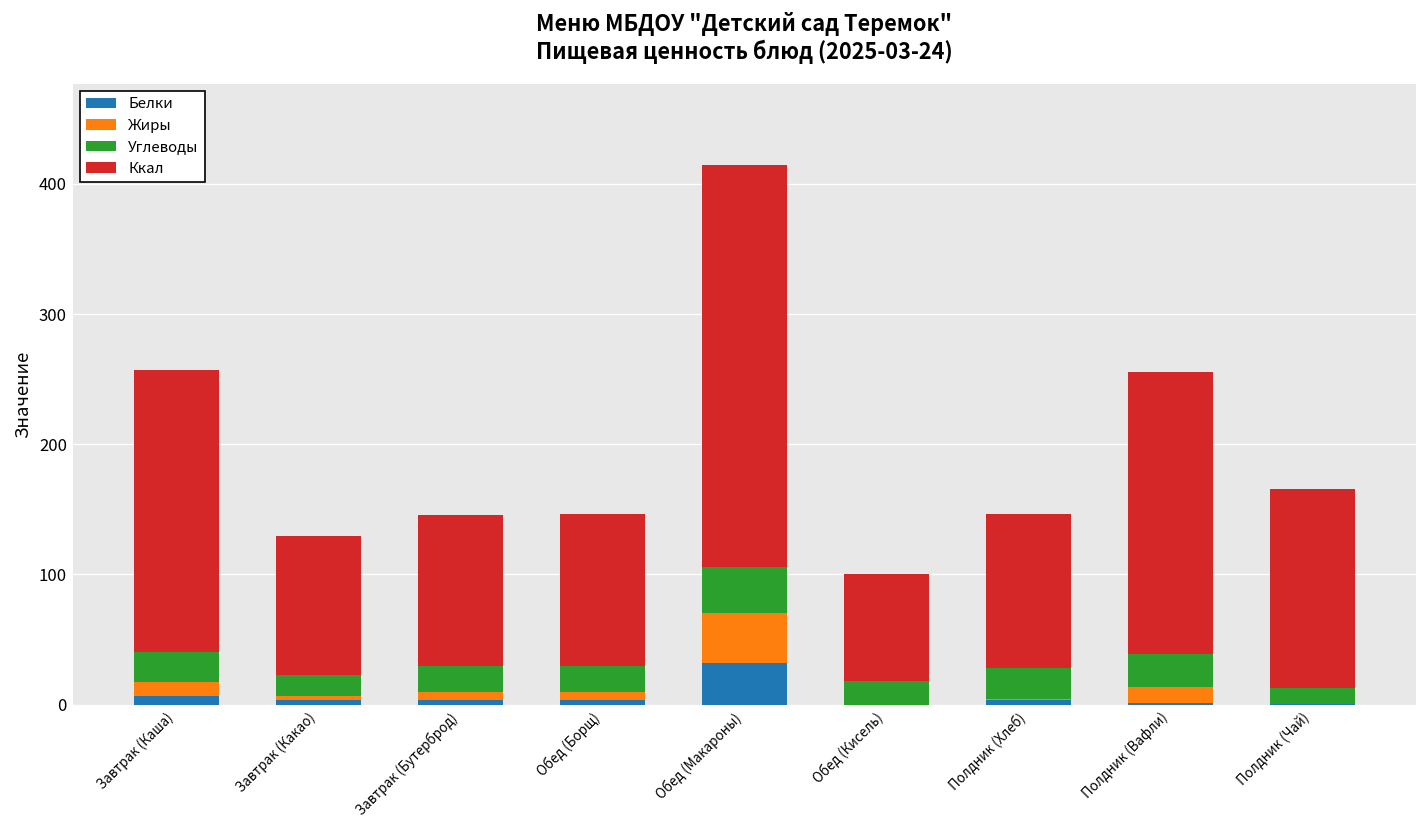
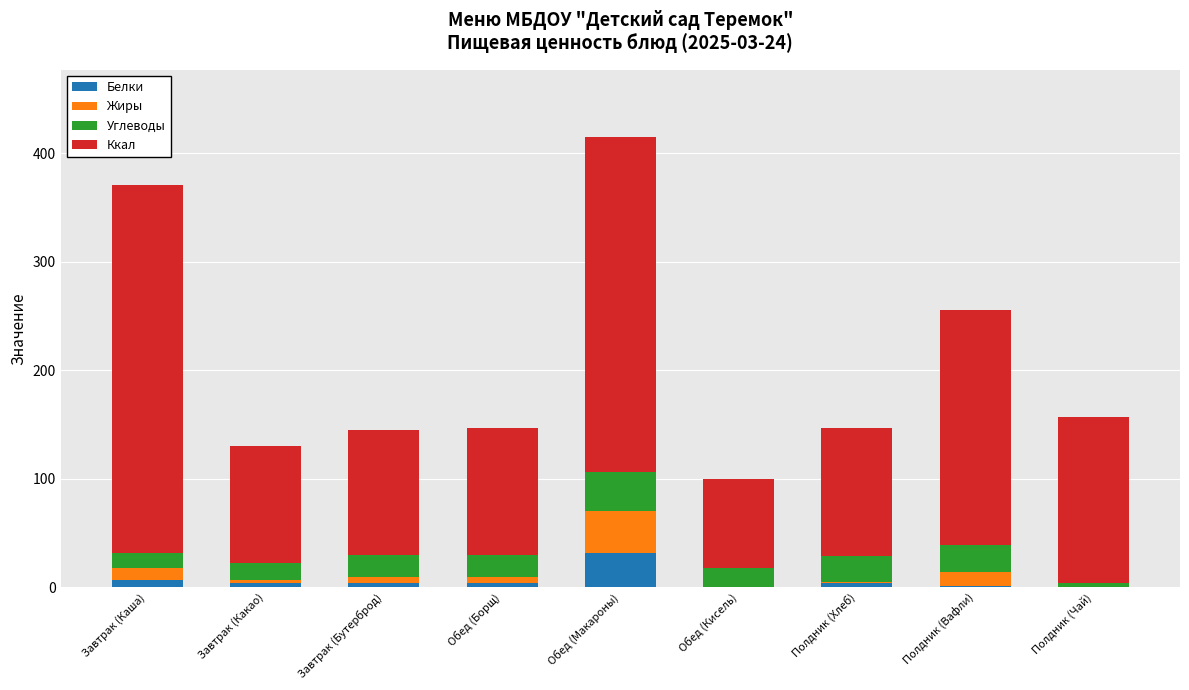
  {
    "Белки": {
      "Завтрак (Каша)": 7,
      "Завтрак (Какао)": 4,
      "Завтрак (Бутерброд)": 4,
      "Обед (Борщ)": 4,
      "Обед (Макароны)": 32,
      "Обед (Кисель)": 0,
      "Полдник (Хлеб)": 4
    },
    "Жиры": {
      "Завтрак (Каша)": 11,
      "Завтрак (Какао)": 3,
      "Завтрак (Бутерброд)": 6,
      "Обед (Борщ)": 6,
      "Обед (Макароны)": 39,
      "Обед (Кисель)": 0,
      "Полдник (Вафли)": 12,
      "Полдник (Чай)": 0
    },
    "Углеводы": {
-     "Завтрак (Каша)": 23,
+     "Завтрак (Каша)": 14,
      "Завтрак (Какао)": 16,
      "Завтрак (Бутерброд)": 20,
      "Обед (Борщ)": 20,
      "Обед (Макароны)": 35,
      "Обед (Кисель)": 18,
      "Полдник (Хлеб)": 24,
      "Полдник (Вафли)": 25,
-     "Полдник (Чай)": 13
+     "Полдник (Чай)": 4
    },
    "Ккал": {
-     "Завтрак (Каша)": 216,
+     "Завтрак (Каша)": 339,
      "Завтрак (Какао)": 107,
      "Завтрак (Бутерброд)": 116,
      "Обед (Борщ)": 117,
      "Обед (Макароны)": 309,
      "Обед (Кисель)": 82,
      "Полдник (Хлеб)": 118,
      "Полдник (Вафли)": 217,
      "Полдник (Чай)": 153
    }
  }
